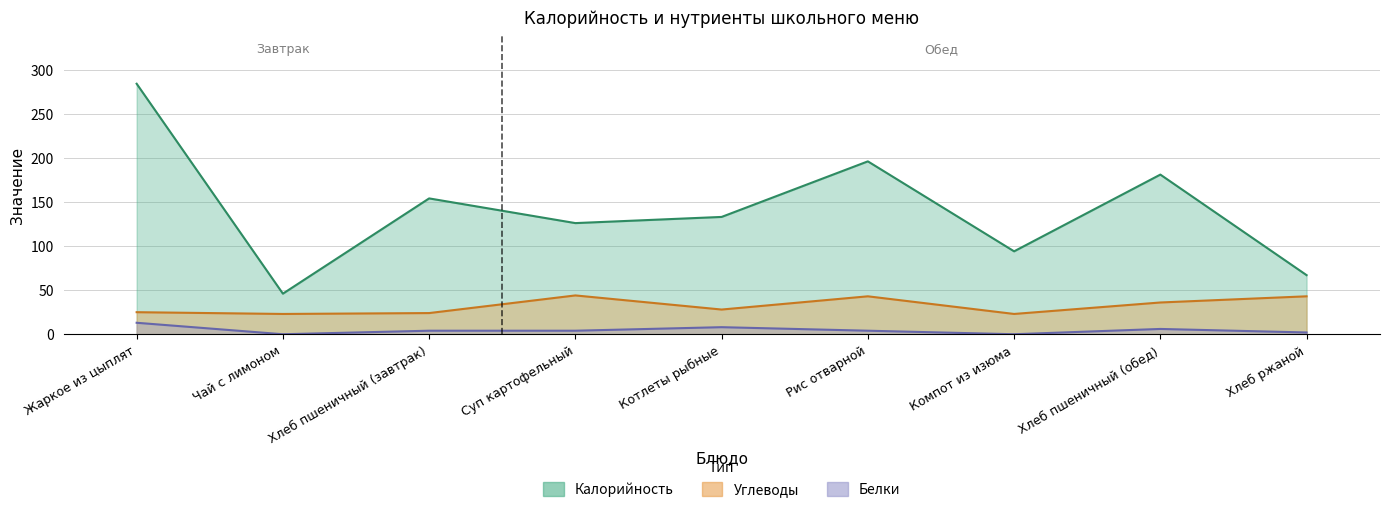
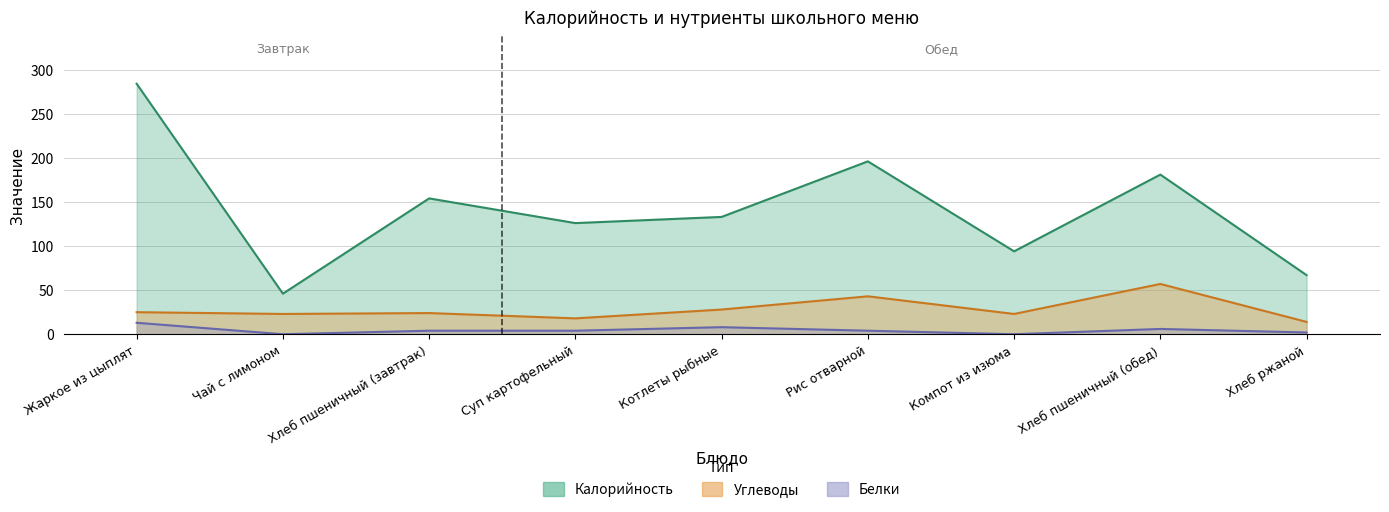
  {
    "Углеводы": {
      "Жаркое из цыплят": 30,
      "Чай с лимоном": 20,
      "Хлеб пшеничный (завтрак)": 20,
-     "Суп картофельный": 40,
+     "Суп картофельный": 20,
      "Котлеты рыбные": 30,
      "Рис отварной": 40,
      "Компот из изюма": 20,
-     "Хлеб пшеничный (обед)": 40,
-     "Хлеб ржаной": 40
+     "Хлеб пшеничный (обед)": 60,
+     "Хлеб ржаной": 10
    }
  }
